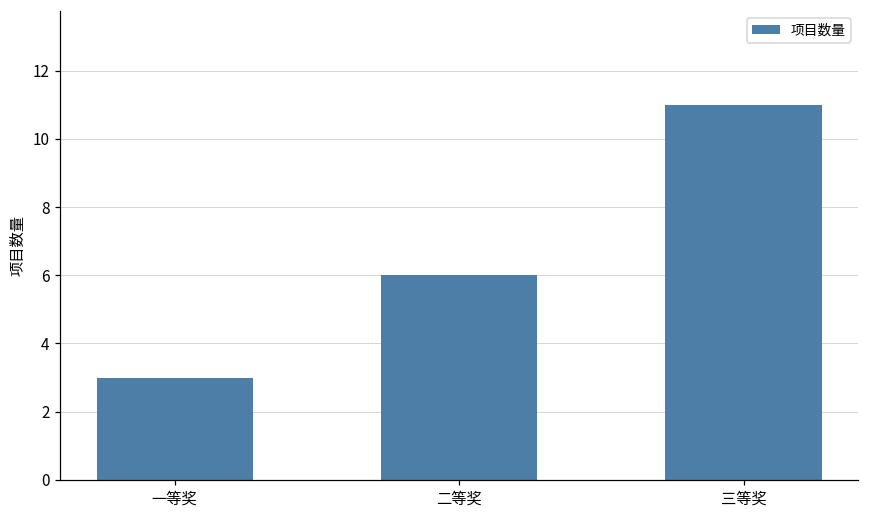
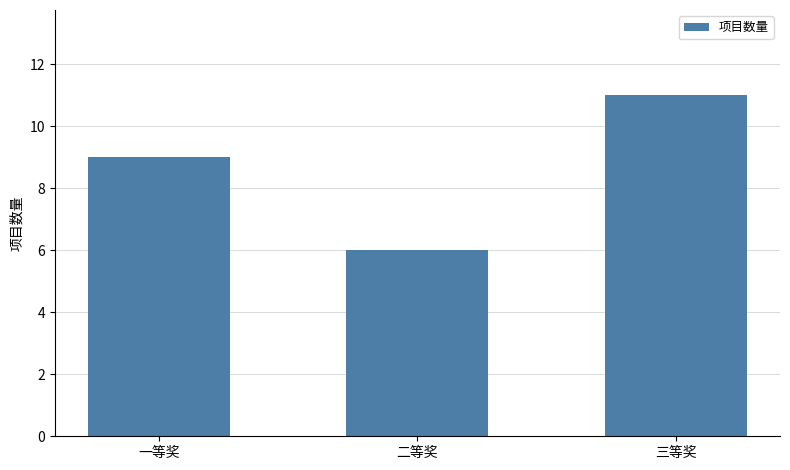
  {
-   "一等奖": 3,
+   "一等奖": 9,
    "二等奖": 6,
    "三等奖": 11
  }
